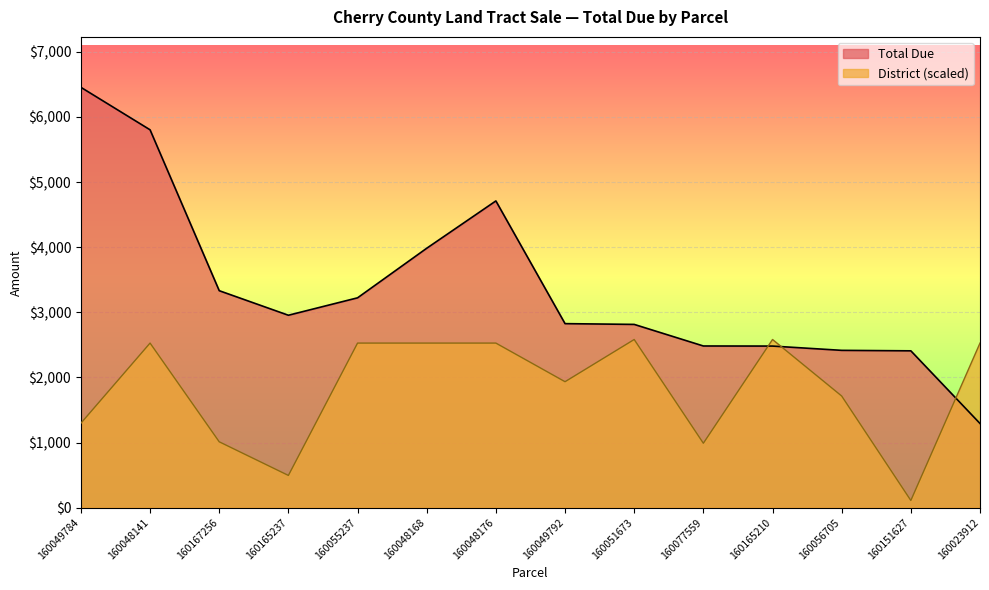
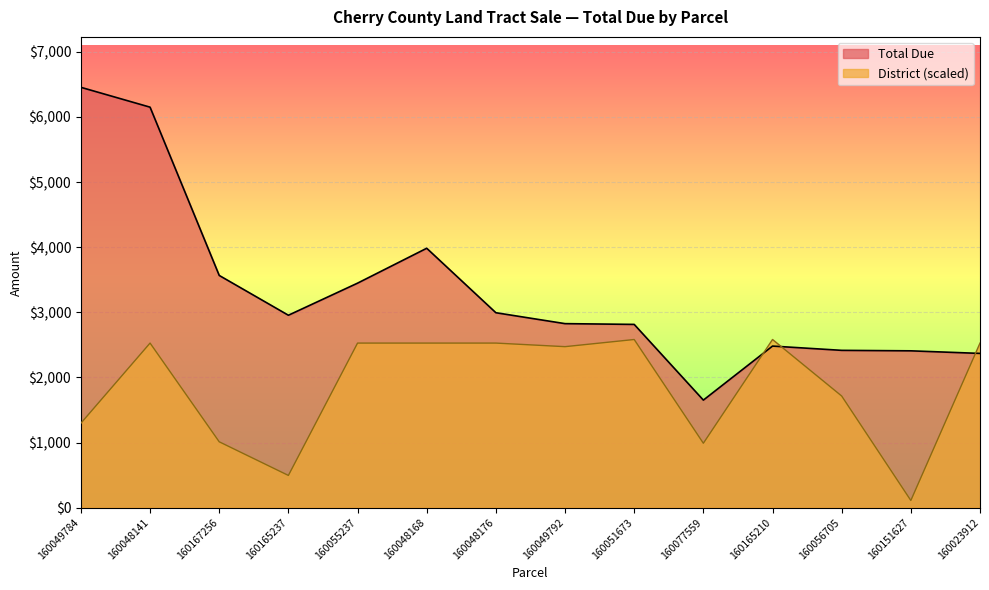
  {
    "Total Due": {
      "160049784": "$6,500",
-     "160048141": "$5,800",
-     "160167256": "$3,300",
+     "160048141": "$6,200",
+     "160167256": "$3,600",
      "160165237": "$3,000",
-     "160055237": "$3,200",
+     "160055237": "$3,400",
      "160048168": "$4,000",
-     "160048176": "$4,700",
+     "160048176": "$3,000",
      "160049792": "$2,800",
      "160051673": "$2,800",
-     "160077559": "$2,500",
+     "160077559": "$1,700",
      "160165210": "$2,500",
      "160056705": "$2,400",
      "160151627": "$2,400",
-     "160023912": "$1,300"
+     "160023912": "$2,400"
    },
    "District (scaled)": {
      "160049784": "$1,300",
      "160048141": "$2,500",
      "160167256": "$1,000",
      "160165237": "$500",
      "160055237": "$2,500",
      "160048168": "$2,500",
      "160048176": "$2,500",
-     "160049792": "$1,900",
+     "160049792": "$2,500",
      "160051673": "$2,600",
      "160077559": "$1,000",
      "160165210": "$2,600",
      "160056705": "$1,700",
      "160151627": "$100",
      "160023912": "$2,500"
    }
  }
